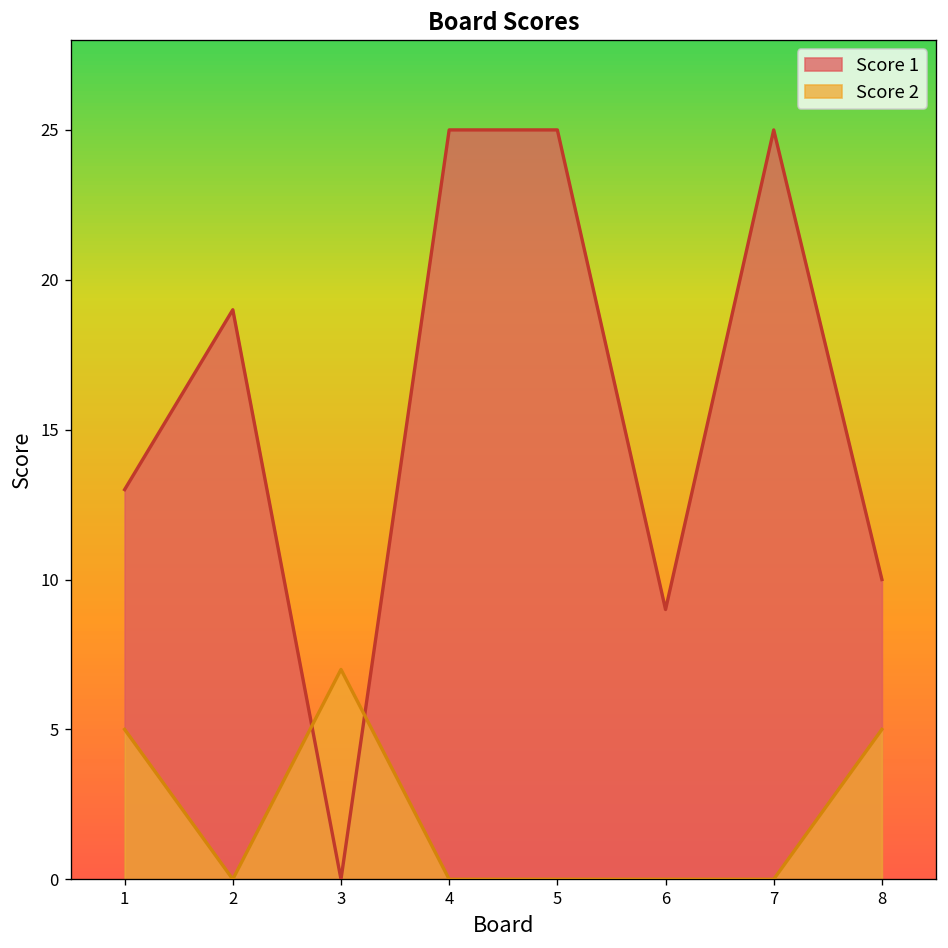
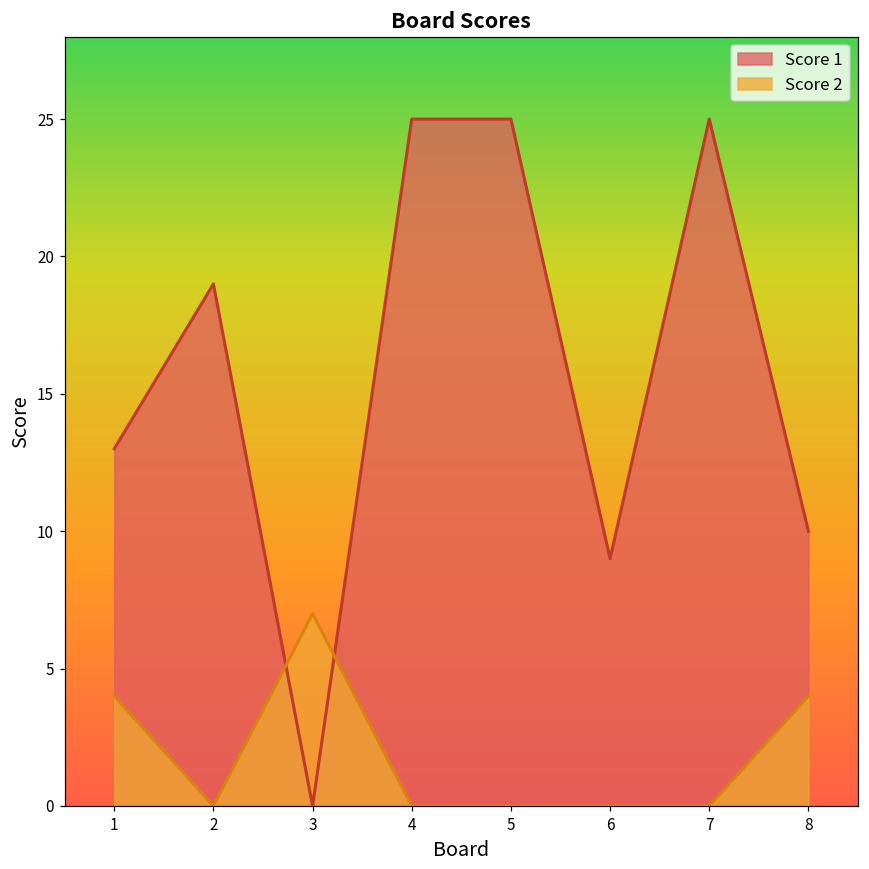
  {
    "Score 1": {
      "1": 13,
      "2": 19,
      "3": 0,
      "4": 25,
      "5": 25,
      "6": 9,
      "7": 25,
      "8": 10
    },
    "Score 2": {
-     "1": 5,
+     "1": 4,
      "2": 0,
      "3": 7,
      "4": 0,
      "5": 0,
      "6": 0,
      "7": 0,
-     "8": 5
+     "8": 4
    }
  }
